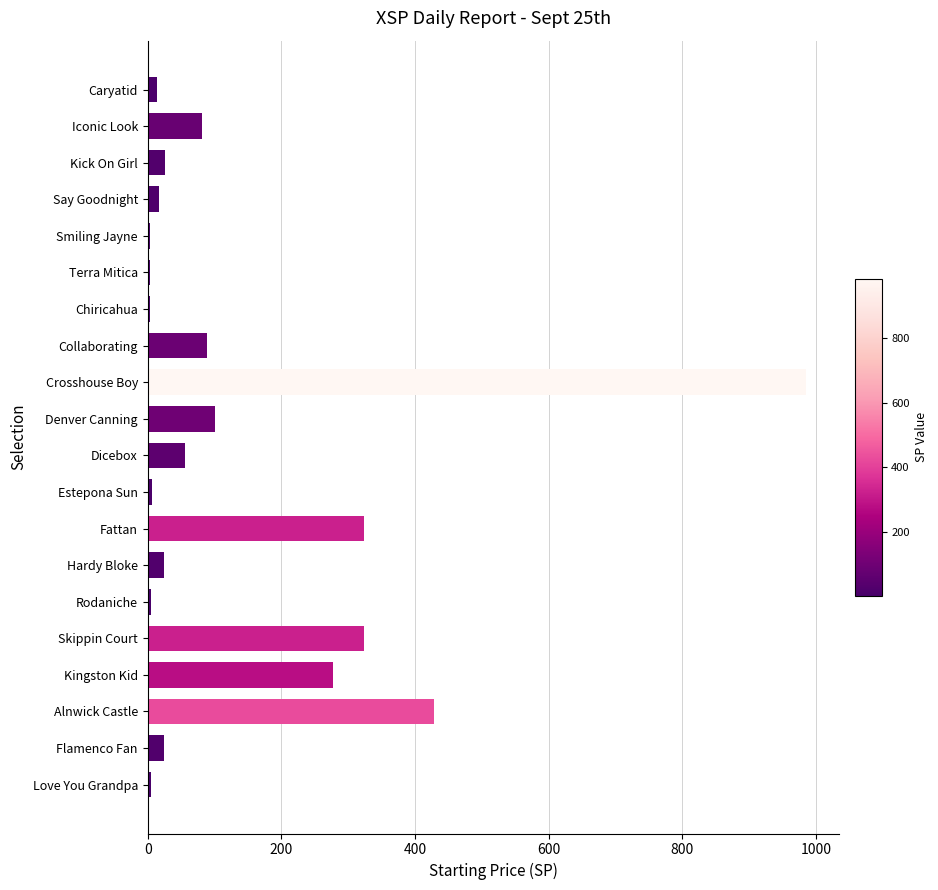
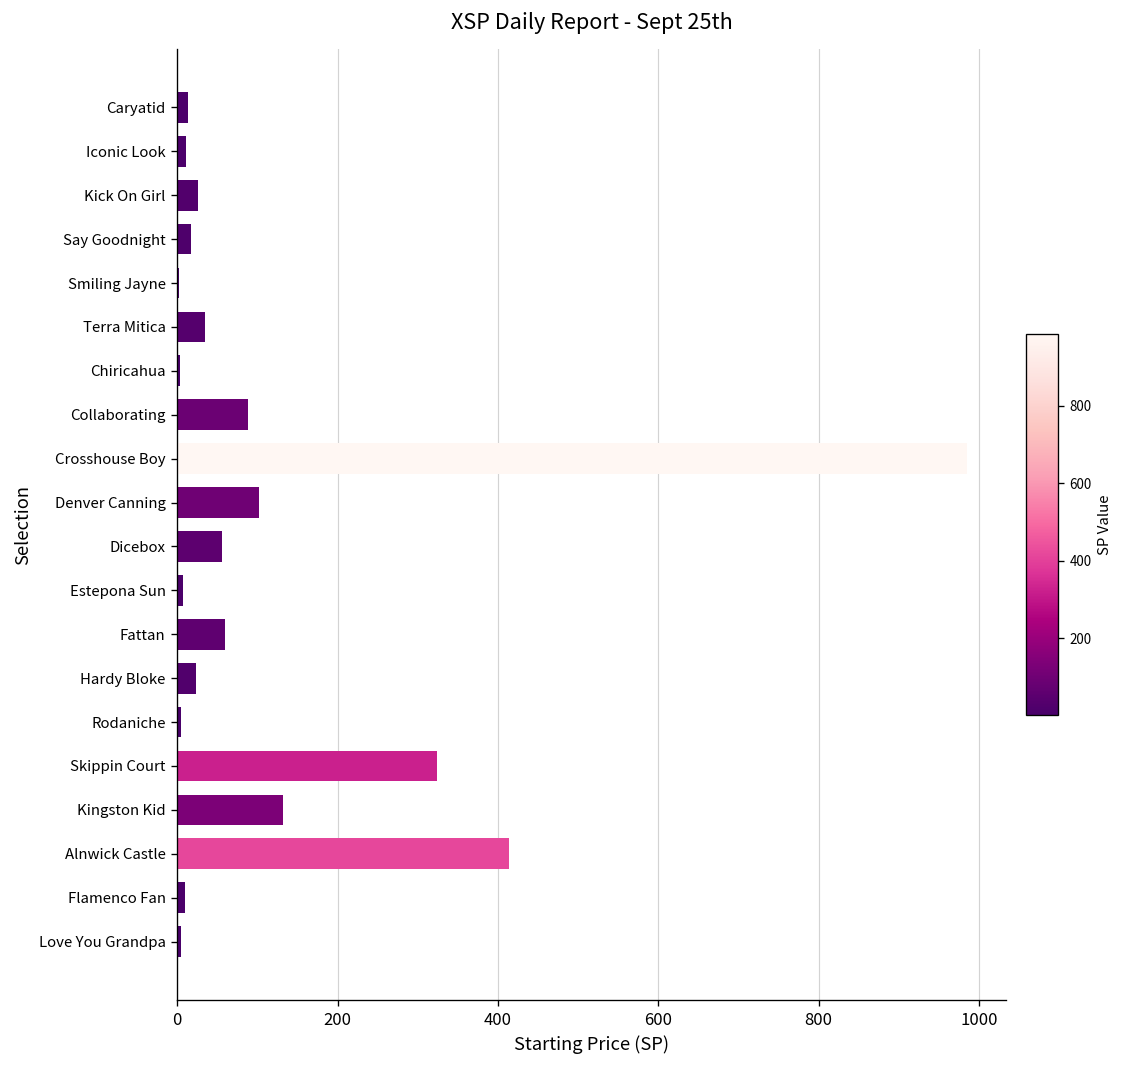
  {
    "Caryatid": 10,
-   "Iconic Look": 80,
+   "Iconic Look": 10,
    "Kick On Girl": 30,
    "Say Goodnight": 20,
-   "Terra Mitica": 0,
+   "Terra Mitica": 30,
    "Collaborating": 90,
    "Crosshouse Boy": 980,
    "Denver Canning": 100,
    "Dicebox": 60,
    "Estepona Sun": 10,
-   "Fattan": 320,
+   "Fattan": 60,
    "Hardy Bloke": 20,
    "Rodaniche": 10,
    "Skippin Court": 320,
-   "Kingston Kid": 280,
-   "Alnwick Castle": 430,
-   "Flamenco Fan": 20,
+   "Kingston Kid": 130,
+   "Alnwick Castle": 410,
+   "Flamenco Fan": 10,
    "Love You Grandpa": 10
  }
